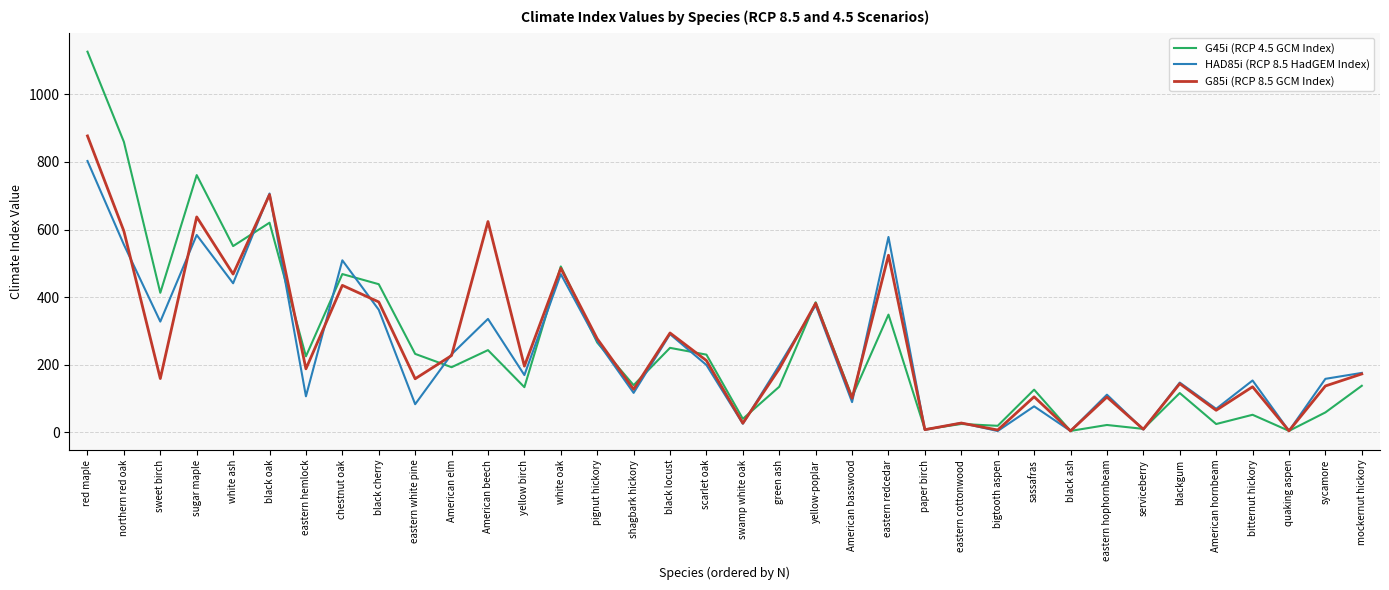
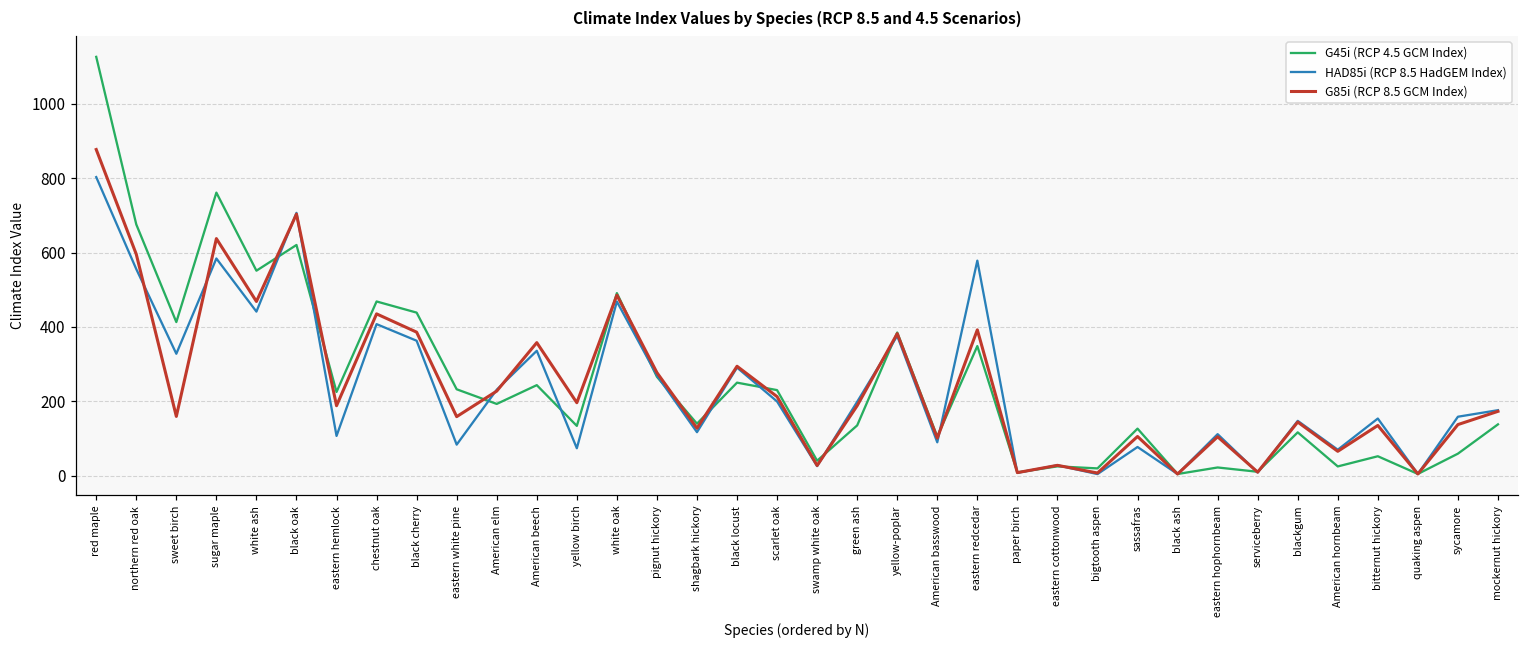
  {
    "G45i (RCP 4.5 GCM Index)": {
      "red maple": 1130,
-     "northern red oak": 860,
+     "northern red oak": 680,
      "sweet birch": 410,
      "sugar maple": 760,
      "white ash": 550,
      "black oak": 620,
      "eastern hemlock": 230,
      "chestnut oak": 470,
      "black cherry": 440,
      "eastern white pine": 230,
      "American elm": 190,
      "American beech": 240,
      "yellow birch": 130,
      "shagbark hickory": 140,
      "black locust": 250,
      "scarlet oak": 230,
      "swamp white oak": 40,
      "green ash": 140,
      "eastern redcedar": 350,
      "bigtooth aspen": 20,
      "sassafras": 130,
      "eastern hophornbeam": 20,
      "blackgum": 120,
      "American hornbeam": 20,
      "bitternut hickory": 50,
      "sycamore": 60,
      "mockernut hickory": 140
    },
    "HAD85i (RCP 8.5 HadGEM Index)": {
      "red maple": 800,
      "northern red oak": 560,
      "sweet birch": 330,
      "sugar maple": 580,
      "white ash": 440,
      "eastern hemlock": 110,
-     "chestnut oak": 510,
+     "chestnut oak": 410,
      "black cherry": 360,
      "eastern white pine": 80,
      "American beech": 340,
-     "yellow birch": 170,
+     "yellow birch": 70,
      "white oak": 470,
      "shagbark hickory": 120,
      "scarlet oak": 200,
      "green ash": 200,
      "American basswood": 90,
      "eastern redcedar": 580,
      "sassafras": 80,
      "bitternut hickory": 150,
      "sycamore": 160
    },
    "G85i (RCP 8.5 GCM Index)": {
      "red maple": 880,
      "northern red oak": 600,
      "sweet birch": 160,
      "sugar maple": 640,
      "white ash": 470,
      "eastern hemlock": 190,
      "chestnut oak": 440,
      "black cherry": 390,
      "eastern white pine": 160,
-     "American beech": 620,
+     "American beech": 360,
      "yellow birch": 200,
      "shagbark hickory": 130,
      "scarlet oak": 210,
      "green ash": 190,
-     "eastern redcedar": 520,
+     "eastern redcedar": 390,
      "sassafras": 110,
      "bitternut hickory": 140,
      "sycamore": 140
    }
  }
